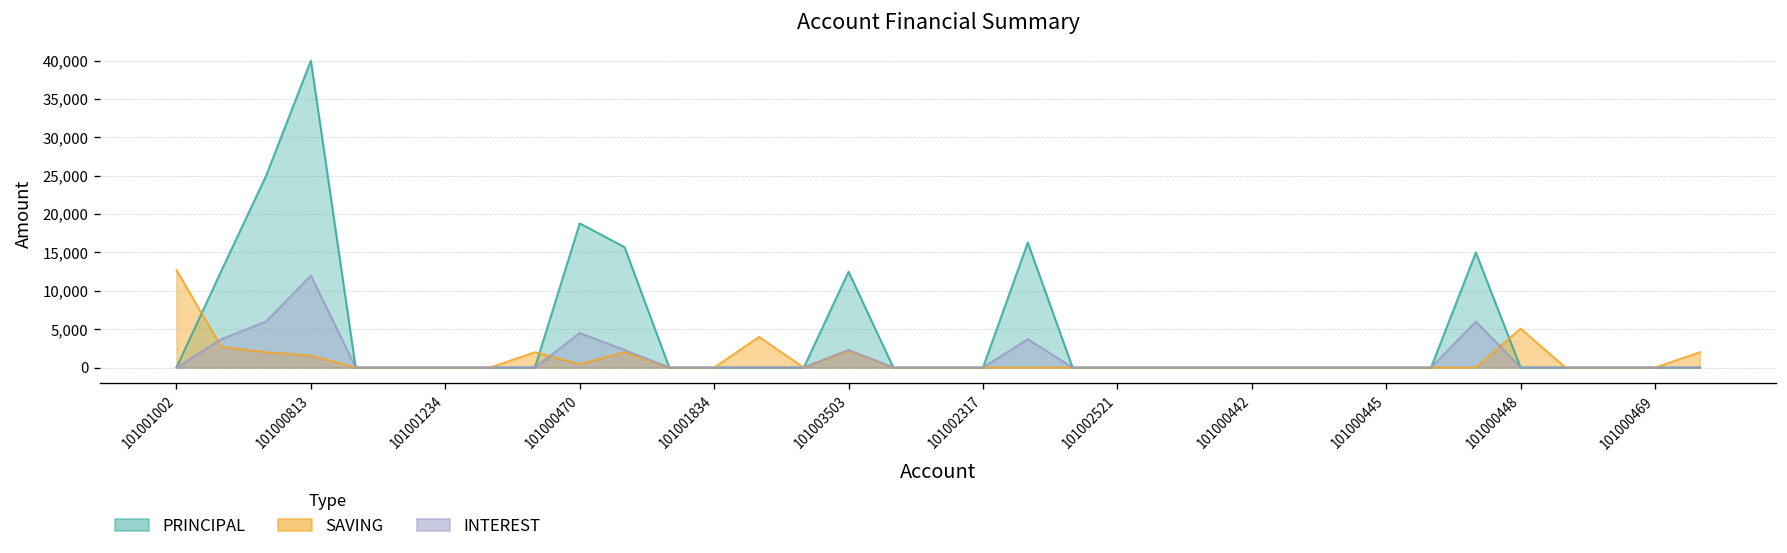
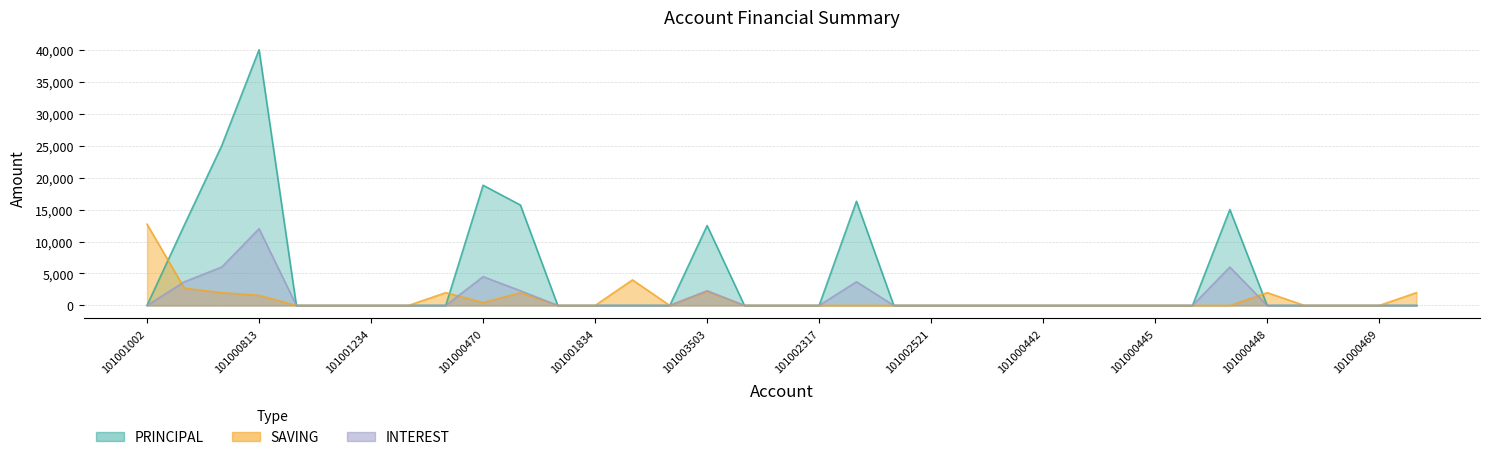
  {
    "SAVING": {
      "101001002": "13,000",
      "101000813": "2,000",
      "101000470": "0",
-     "101000448": "5,000"
+     "101000448": "2,000"
    }
  }
